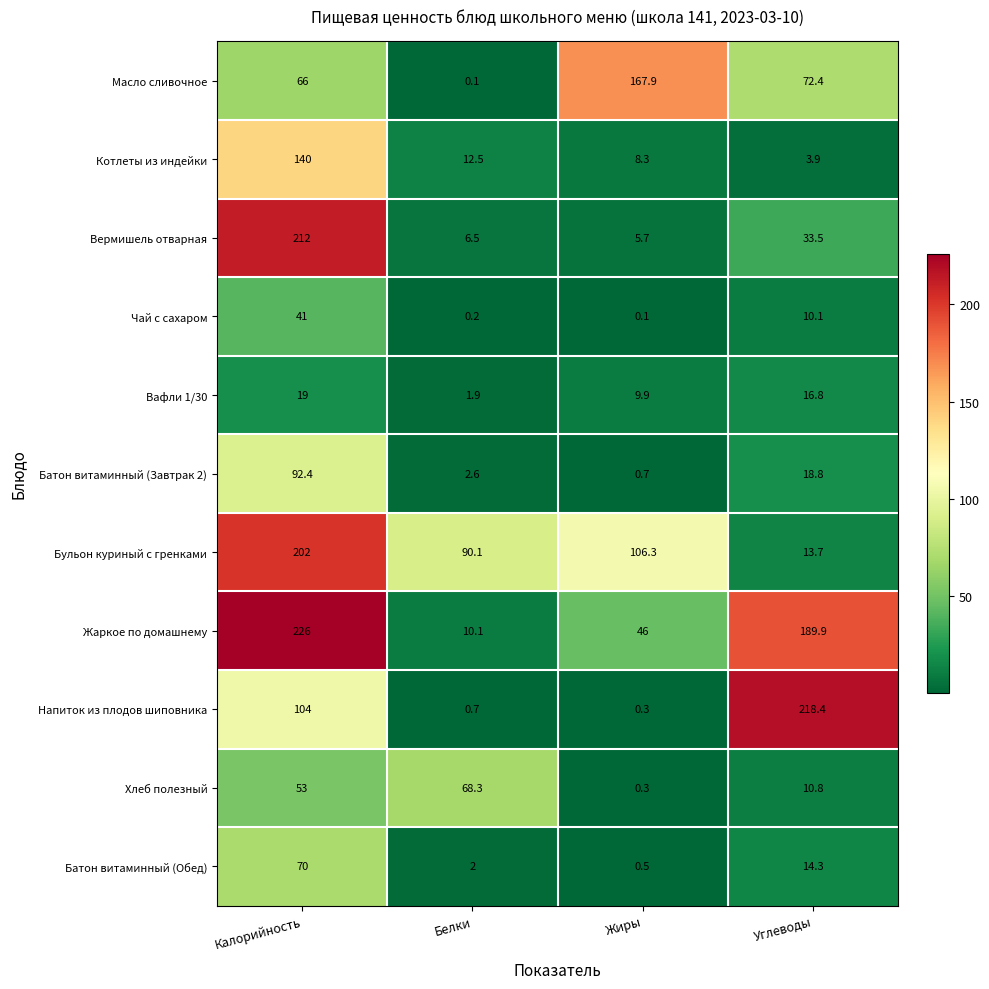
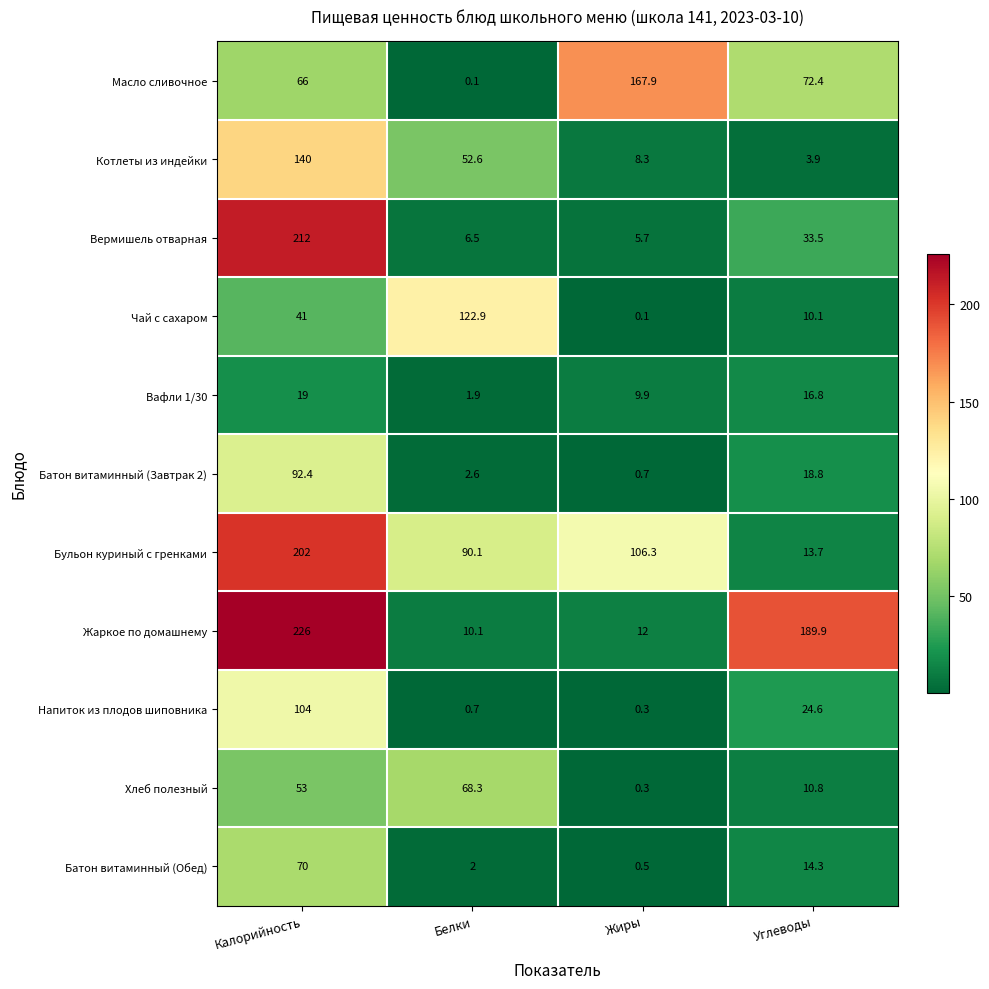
  {
    "Масло сливочное": {
      "Калорийность": 66,
      "Белки": 0.1,
      "Жиры": 167.9,
      "Углеводы": 72.4
    },
    "Котлеты из индейки": {
      "Калорийность": 140,
-     "Белки": 12.5,
+     "Белки": 52.6,
      "Жиры": 8.3,
      "Углеводы": 3.9
    },
    "Вермишель отварная": {
      "Калорийность": 212,
      "Белки": 6.5,
      "Жиры": 5.7,
      "Углеводы": 33.5
    },
    "Чай с сахаром": {
      "Калорийность": 41,
-     "Белки": 0.2,
+     "Белки": 122.9,
      "Жиры": 0.1,
      "Углеводы": 10.1
    },
    "Вафли 1/30": {
      "Калорийность": 19,
      "Белки": 1.9,
      "Жиры": 9.9,
      "Углеводы": 16.8
    },
    "Батон витаминный (Завтрак 2)": {
      "Калорийность": 92.4,
      "Белки": 2.6,
      "Жиры": 0.7,
      "Углеводы": 18.8
    },
    "Бульон куриный с гренками": {
      "Калорийность": 202,
      "Белки": 90.1,
      "Жиры": 106.3,
      "Углеводы": 13.7
    },
    "Жаркое по домашнему": {
      "Калорийность": 226,
      "Белки": 10.1,
-     "Жиры": 46,
+     "Жиры": 12,
      "Углеводы": 189.9
    },
    "Напиток из плодов шиповника": {
      "Калорийность": 104,
      "Белки": 0.7,
      "Жиры": 0.3,
-     "Углеводы": 218.4
+     "Углеводы": 24.6
    },
    "Хлеб полезный": {
      "Калорийность": 53,
      "Белки": 68.3,
      "Жиры": 0.3,
      "Углеводы": 10.8
    },
    "Батон витаминный (Обед)": {
      "Калорийность": 70,
      "Белки": 2,
      "Жиры": 0.5,
      "Углеводы": 14.3
    }
  }
